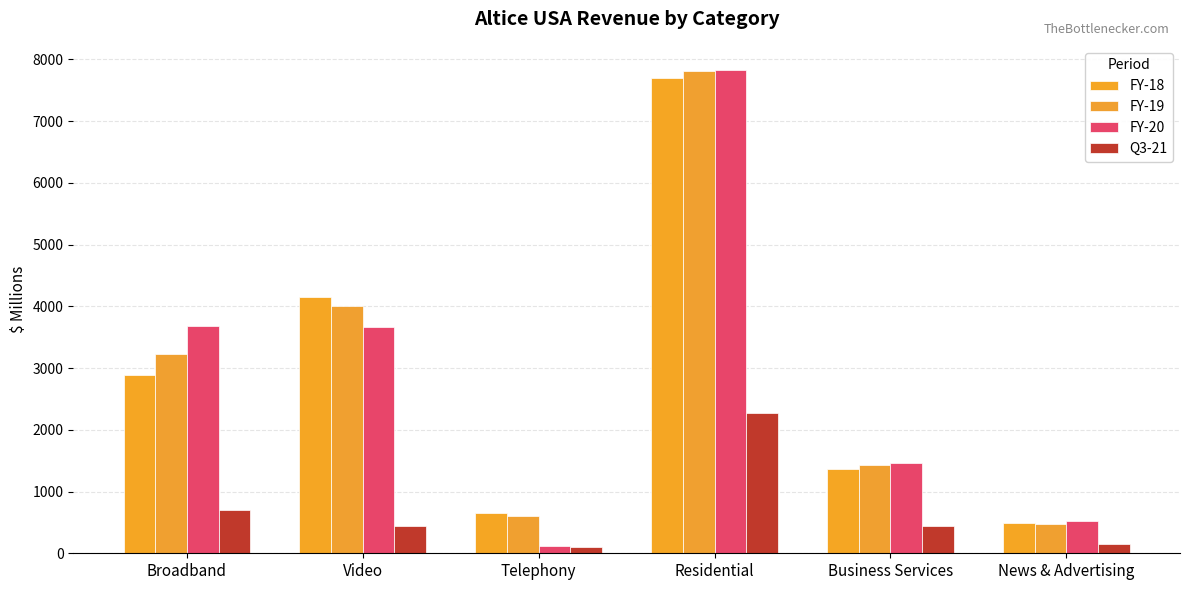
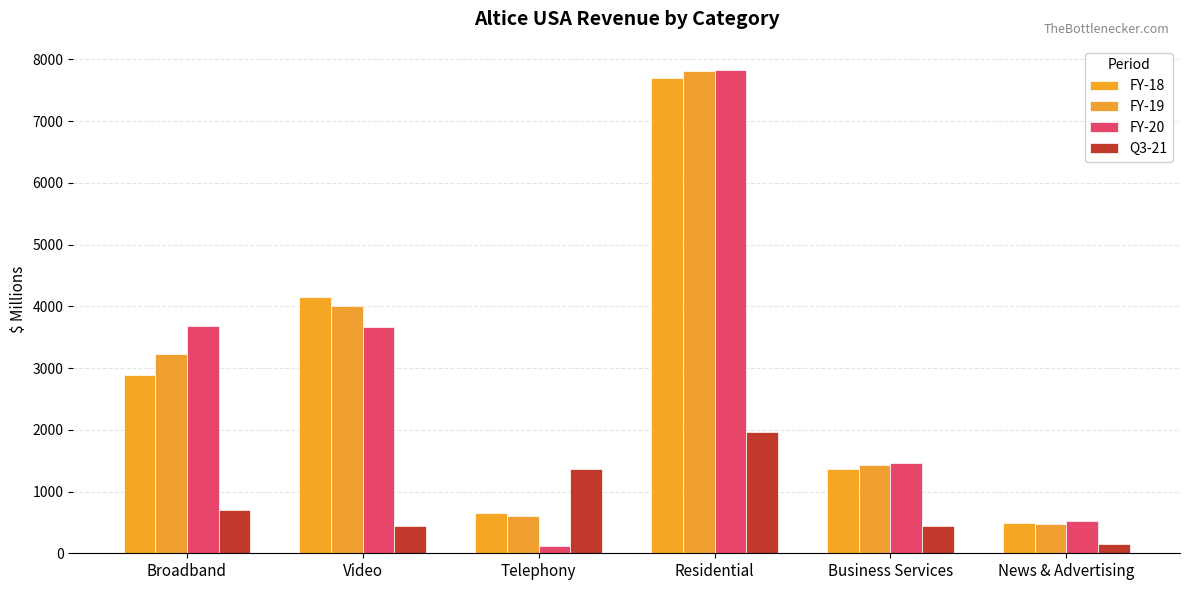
  {
    "FY-20": {
      "Broadband": 3700,
      "Video": 3700,
      "Telephony": 100,
      "Residential": 7800,
      "Business Services": 1500,
      "News & Advertising": 500
    },
    "Q3-21": {
      "Broadband": 700,
      "Video": 400,
-     "Telephony": 100,
-     "Residential": 2300,
+     "Telephony": 1400,
+     "Residential": 2000,
      "Business Services": 400,
      "News & Advertising": 100
    }
  }
